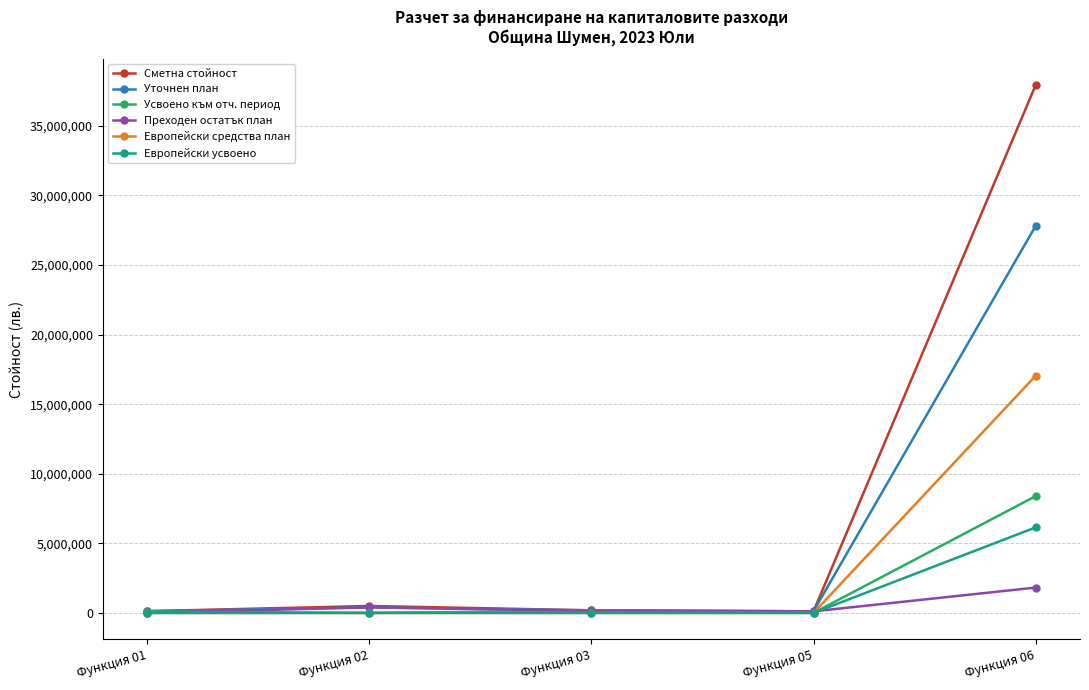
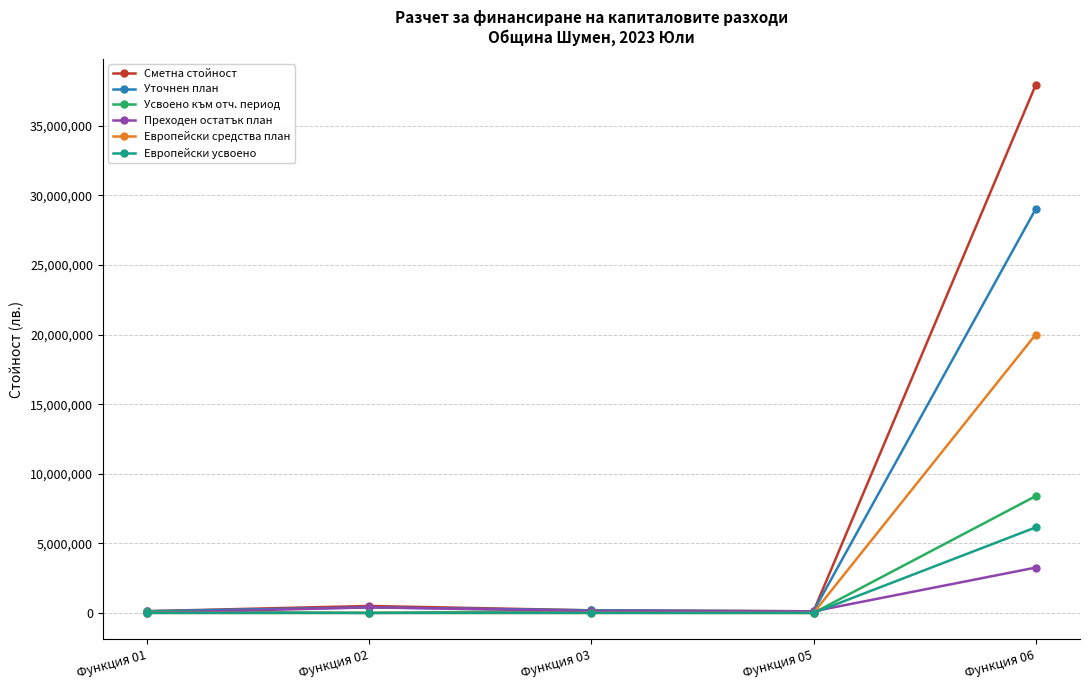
  {
    "Сметна стойност": {
      "Функция 06": "37,900,000"
    },
    "Уточнен план": {
-     "Функция 06": "27,800,000"
+     "Функция 06": "29,000,000"
    },
    "Преходен остатък план": {
-     "Функция 06": "1,800,000"
+     "Функция 06": "3,300,000"
    },
    "Европейски средства план": {
-     "Функция 06": "17,000,000"
+     "Функция 06": "20,000,000"
    }
  }
